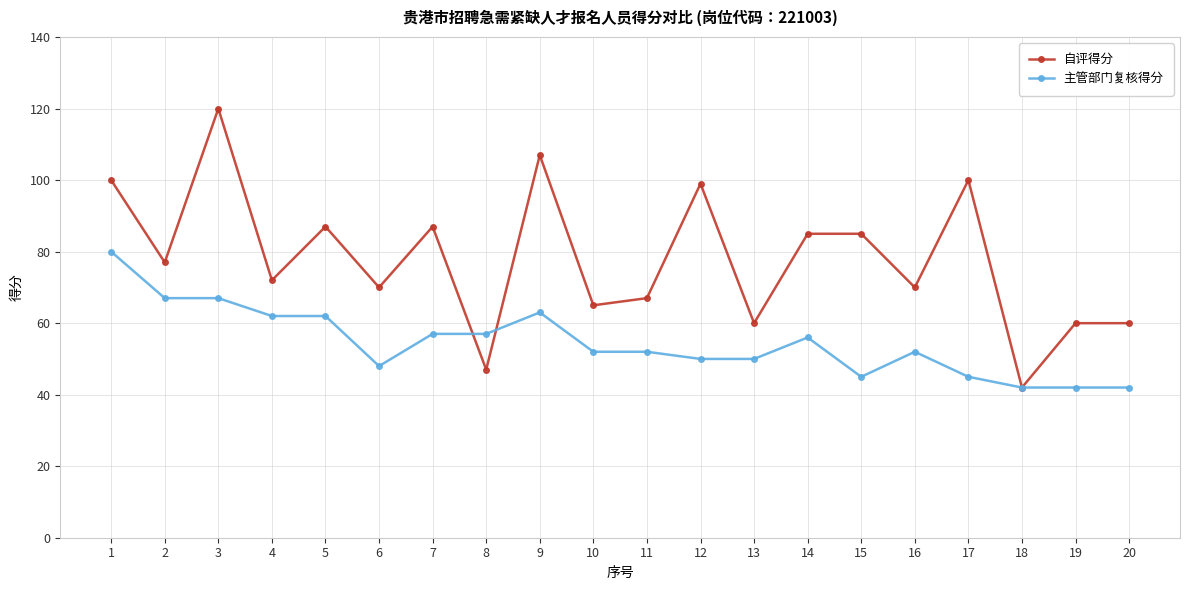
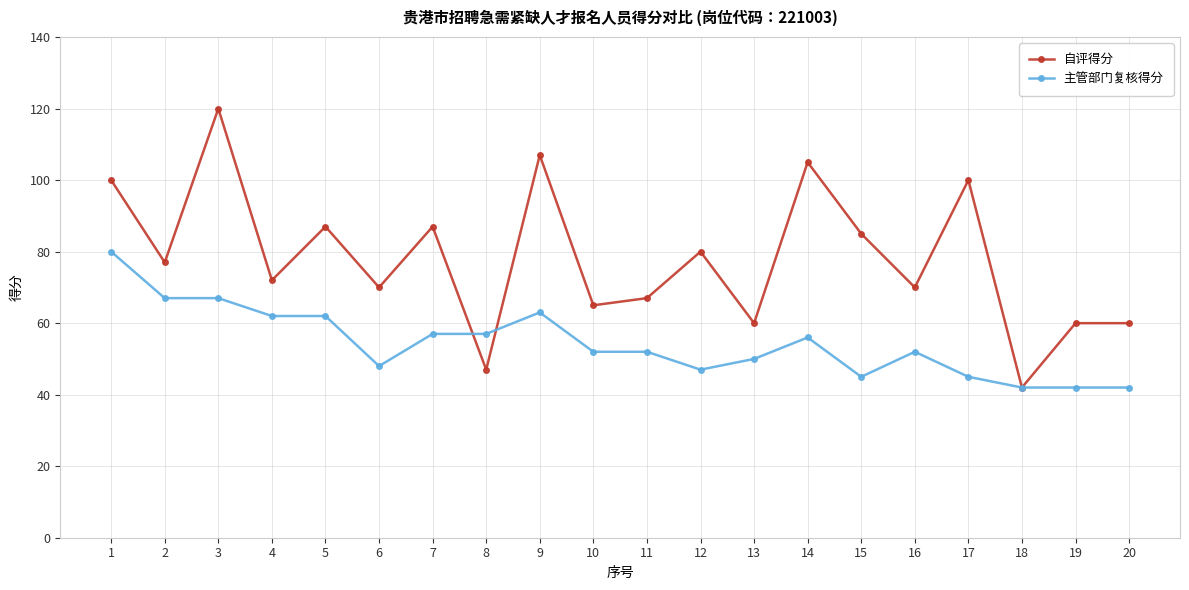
  {
    "自评得分": {
      "1": 100,
      "2": 77,
      "3": 120,
      "4": 72,
      "5": 87,
      "6": 70,
      "7": 87,
      "8": 47,
      "9": 107,
      "10": 65,
      "11": 67,
-     "12": 99,
+     "12": 80,
      "13": 60,
-     "14": 85,
+     "14": 105,
      "15": 85,
      "16": 70,
      "17": 100,
      "19": 60,
      "20": 60
    },
    "主管部门复核得分": {
      "1": 80,
      "2": 67,
      "3": 67,
      "4": 62,
      "5": 62,
      "6": 48,
      "7": 57,
      "8": 57,
      "9": 63,
      "10": 52,
      "11": 52,
-     "12": 50,
+     "12": 47,
      "13": 50,
      "14": 56,
      "15": 45,
      "16": 52,
      "17": 45,
      "19": 42,
      "20": 42
    }
  }
